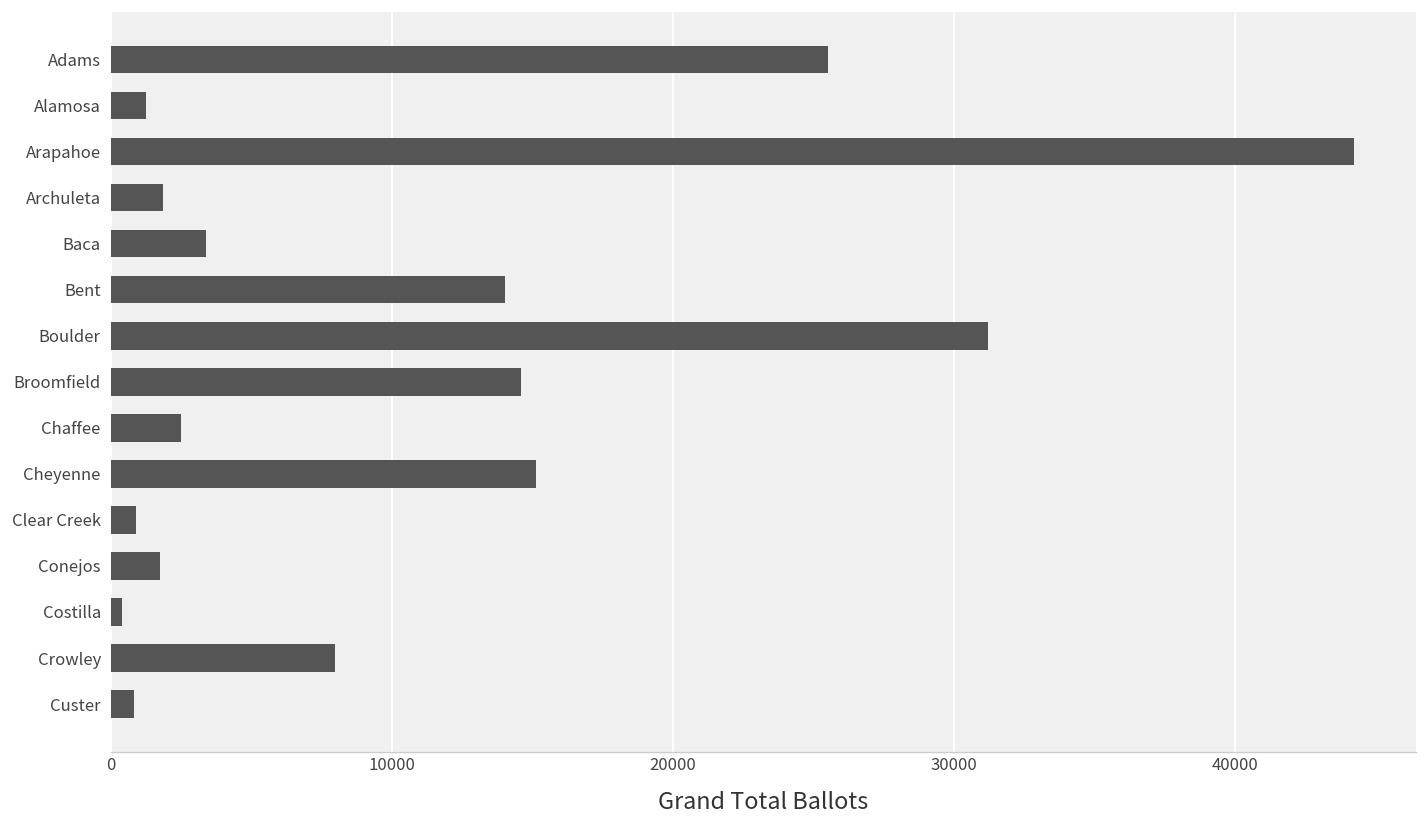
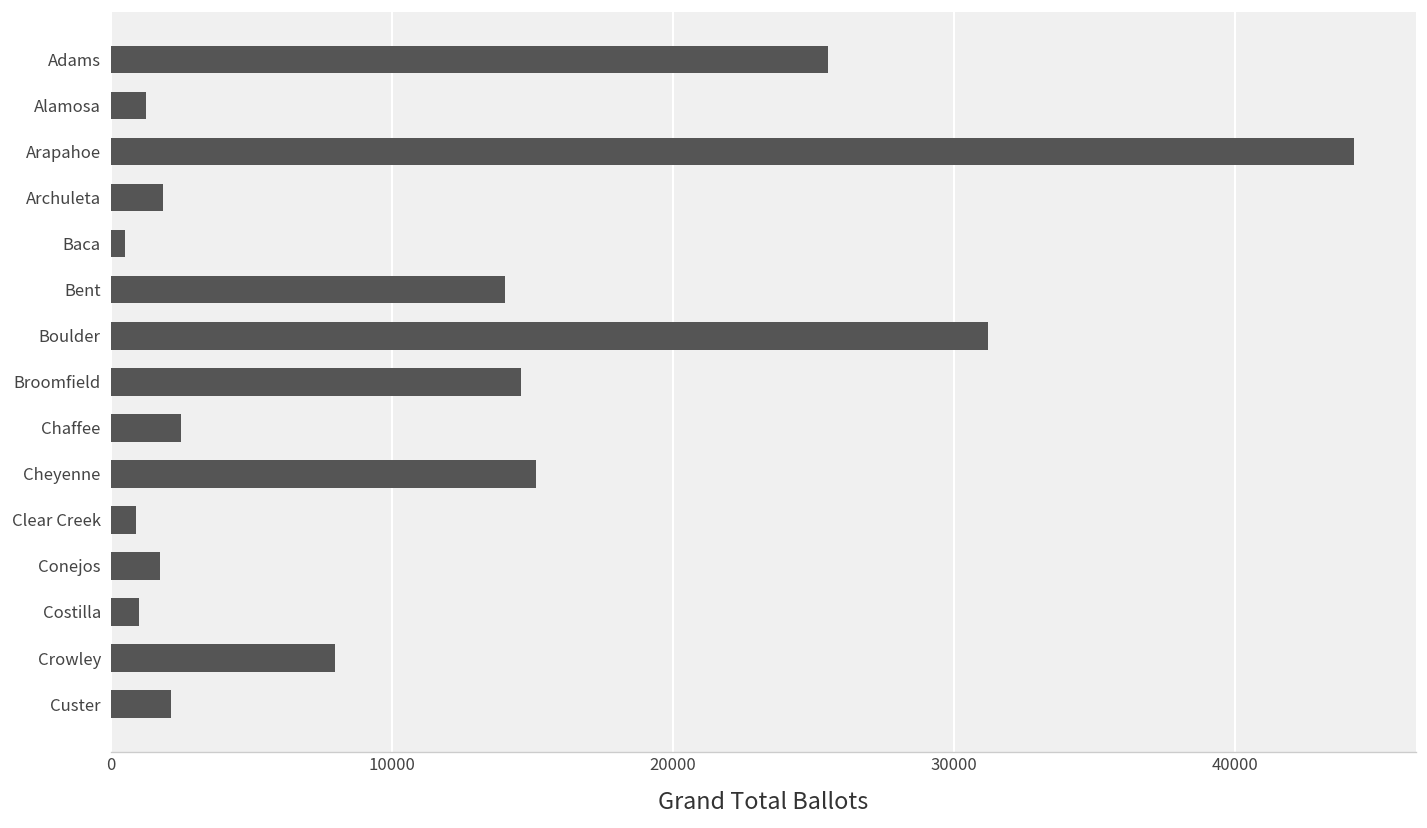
  {
    "Adams": 25500,
    "Alamosa": 1300,
    "Arapahoe": 44200,
    "Archuleta": 1900,
-   "Baca": 3400,
+   "Baca": 500,
    "Bent": 14000,
    "Boulder": 31200,
    "Broomfield": 14600,
    "Chaffee": 2500,
    "Cheyenne": 15100,
    "Clear Creek": 900,
    "Conejos": 1800,
-   "Costilla": 400,
+   "Costilla": 1000,
    "Crowley": 8000,
-   "Custer": 800
+   "Custer": 2100
  }
